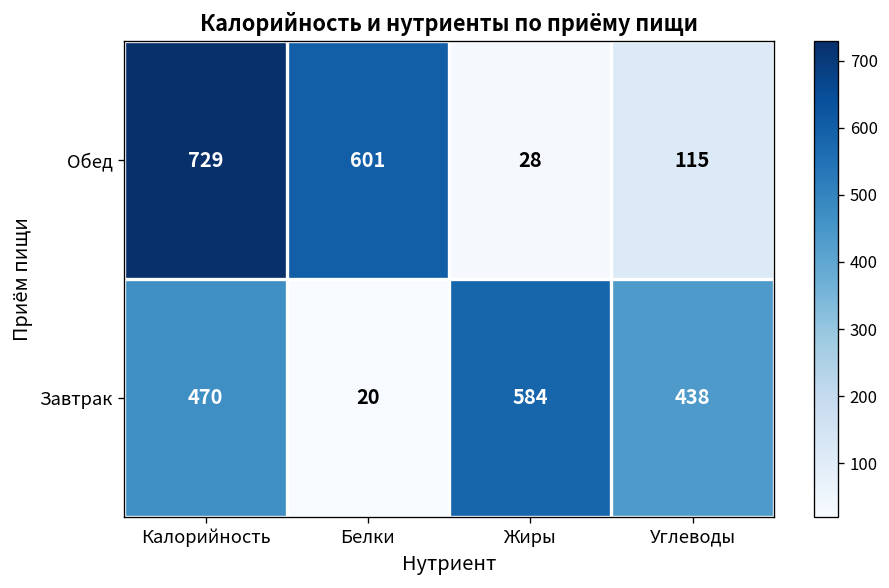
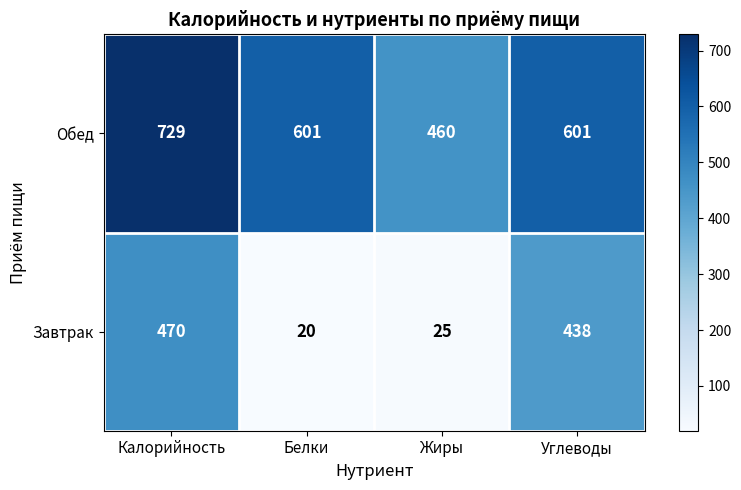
  {
    "Обед": {
      "Калорийность": 729,
      "Белки": 601,
-     "Жиры": 28,
-     "Углеводы": 115
+     "Жиры": 460,
+     "Углеводы": 601
    },
    "Завтрак": {
      "Калорийность": 470,
      "Белки": 20,
-     "Жиры": 584,
+     "Жиры": 25,
      "Углеводы": 438
    }
  }
